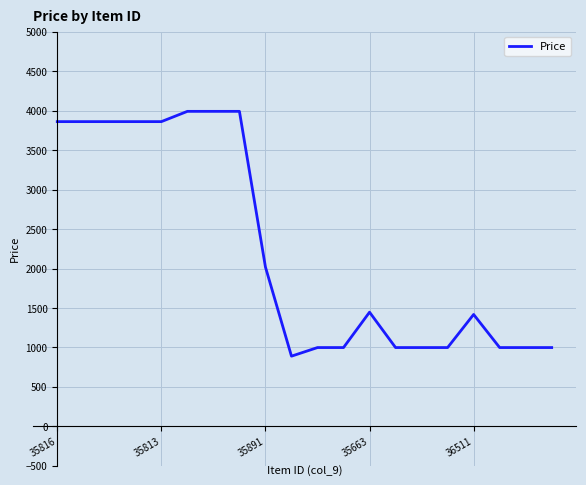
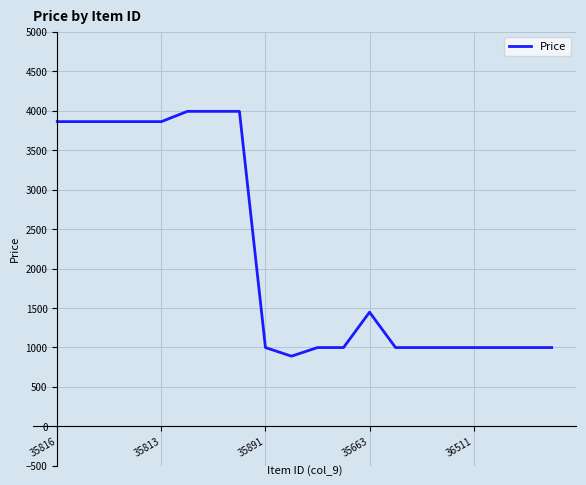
  {
    "35816": 3900,
    "35813": 3900,
-   "35891": 2000,
+   "35891": 1000,
    "35663": 1400,
-   "36511": 1400
+   "36511": 1000
  }
